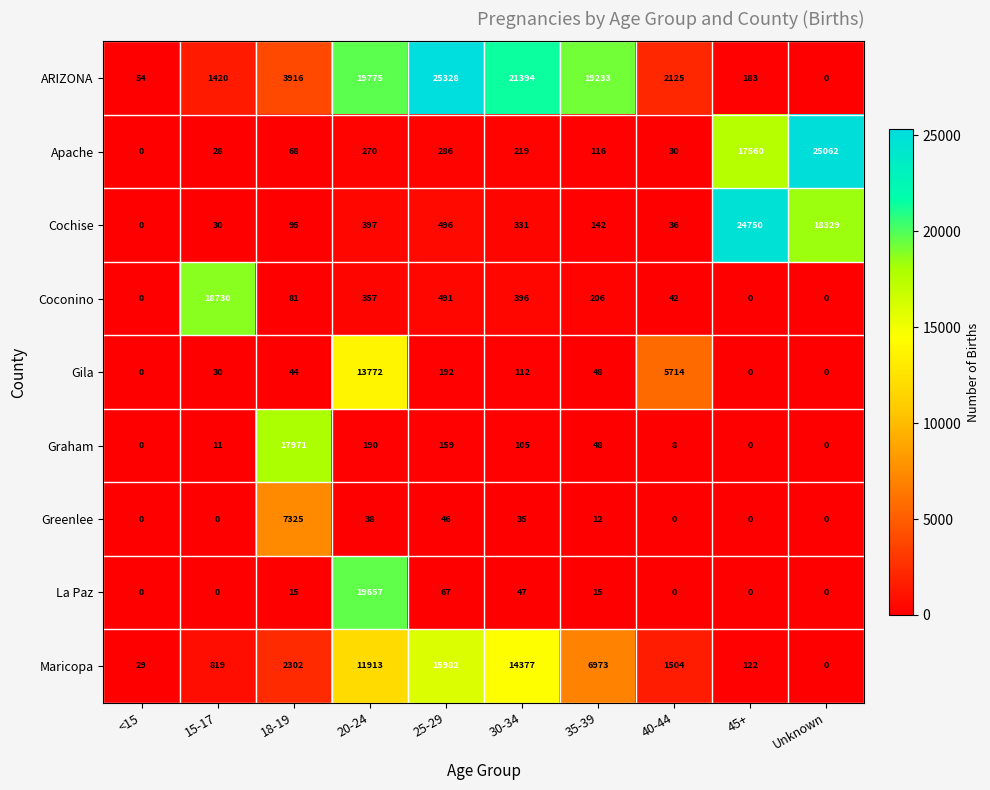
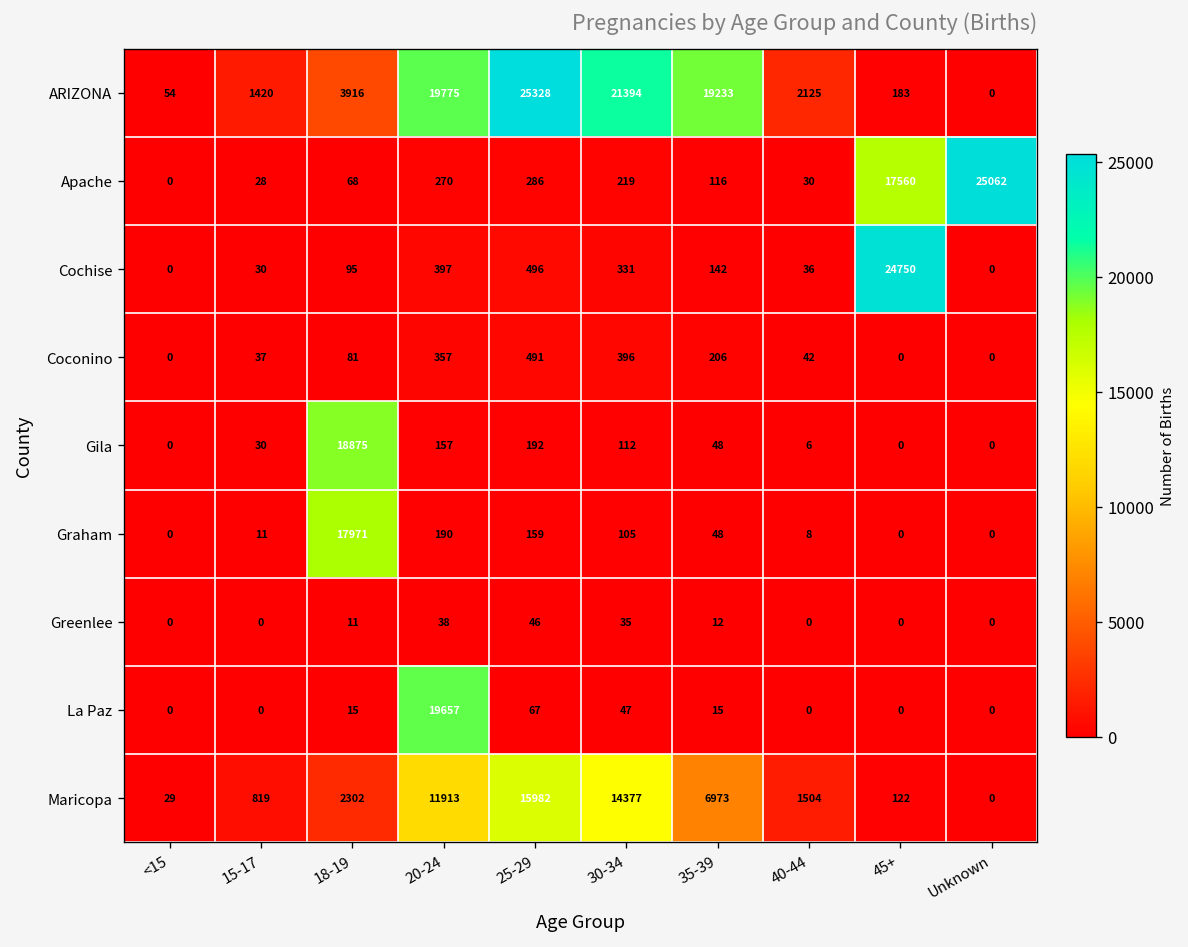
  {
    "ARIZONA": {
      "<15": 54,
      "15-17": 1420,
      "18-19": 3916,
      "20-24": 19775,
      "25-29": 25328,
      "30-34": 21394,
      "35-39": 19233,
      "40-44": 2125,
      "45+": 183,
      "Unknown": 0
    },
    "Apache": {
      "<15": 0,
      "15-17": 28,
      "18-19": 68,
      "20-24": 270,
      "25-29": 286,
      "30-34": 219,
      "35-39": 116,
      "40-44": 30,
      "45+": 17560,
      "Unknown": 25062
    },
    "Cochise": {
      "<15": 0,
      "15-17": 30,
      "18-19": 95,
      "20-24": 397,
      "25-29": 496,
      "30-34": 331,
      "35-39": 142,
      "40-44": 36,
      "45+": 24750,
-     "Unknown": 18329
+     "Unknown": 0
    },
    "Coconino": {
      "<15": 0,
-     "15-17": 18730,
+     "15-17": 37,
      "18-19": 81,
      "20-24": 357,
      "25-29": 491,
      "30-34": 396,
      "35-39": 206,
      "40-44": 42,
      "45+": 0,
      "Unknown": 0
    },
    "Gila": {
      "<15": 0,
      "15-17": 30,
-     "18-19": 44,
-     "20-24": 13772,
+     "18-19": 18875,
+     "20-24": 157,
      "25-29": 192,
      "30-34": 112,
      "35-39": 48,
-     "40-44": 5714,
+     "40-44": 6,
      "45+": 0,
      "Unknown": 0
    },
    "Graham": {
      "<15": 0,
      "15-17": 11,
      "18-19": 17971,
      "20-24": 190,
      "25-29": 159,
      "30-34": 105,
      "35-39": 48,
      "40-44": 8,
      "45+": 0,
      "Unknown": 0
    },
    "Greenlee": {
      "<15": 0,
      "15-17": 0,
-     "18-19": 7325,
+     "18-19": 11,
      "20-24": 38,
      "25-29": 46,
      "30-34": 35,
      "35-39": 12,
      "40-44": 0,
      "45+": 0,
      "Unknown": 0
    },
    "La Paz": {
      "<15": 0,
      "15-17": 0,
      "18-19": 15,
      "20-24": 19657,
      "25-29": 67,
      "30-34": 47,
      "35-39": 15,
      "40-44": 0,
      "45+": 0,
      "Unknown": 0
    },
    "Maricopa": {
      "<15": 29,
      "15-17": 819,
      "18-19": 2302,
      "20-24": 11913,
      "25-29": 15982,
      "30-34": 14377,
      "35-39": 6973,
      "40-44": 1504,
      "45+": 122,
      "Unknown": 0
    }
  }
